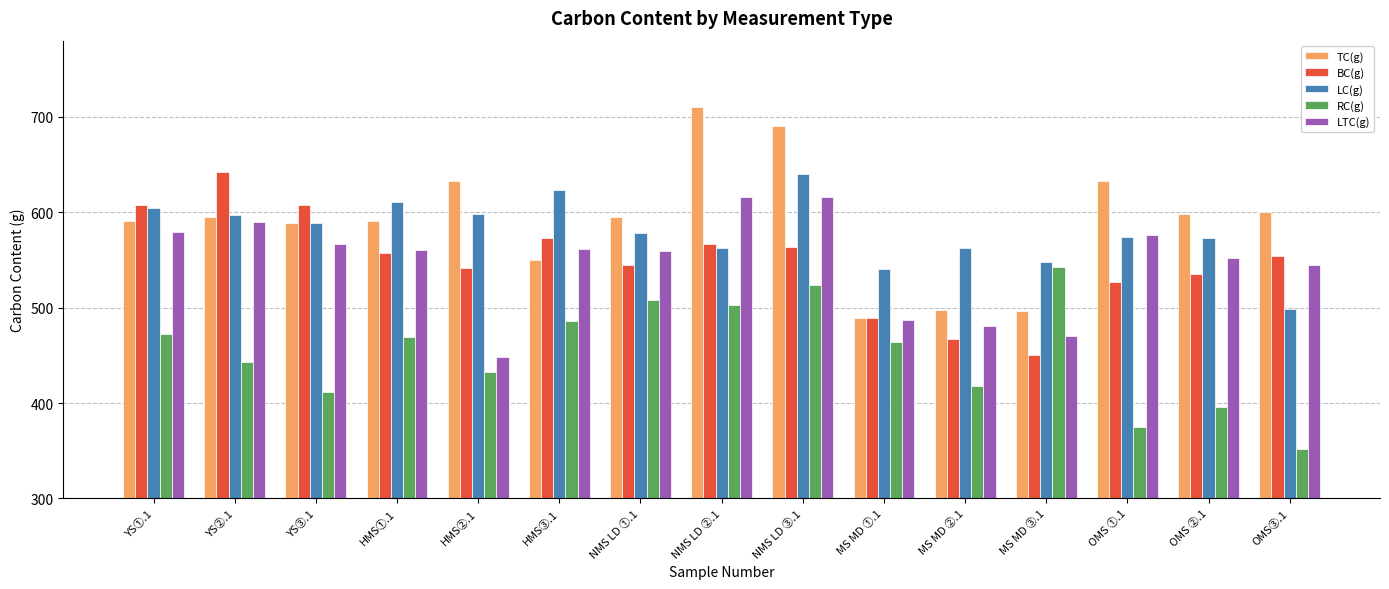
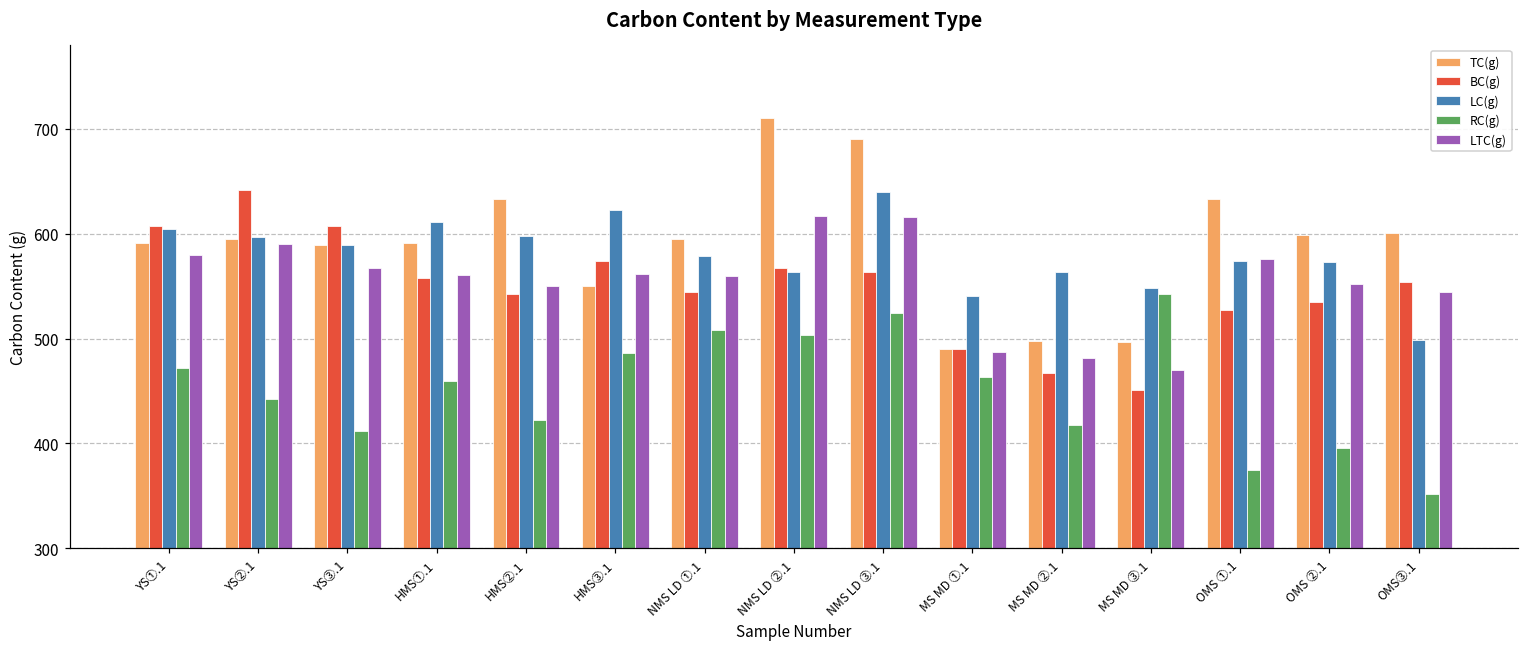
  {
    "TC(g)": {
      "YS①.1": 590,
      "YS②.1": 590,
      "YS③.1": 590,
      "HMS①.1": 590,
      "HMS②.1": 630,
      "HMS③.1": 550,
      "NMS LD ①.1": 590,
      "NMS LD ②.1": 710,
      "NMS LD ③.1": 690,
      "MS MD ①.1": 490,
      "MS MD ②.1": 500,
      "MS MD ③.1": 500,
      "OMS ①.1": 630,
      "OMS ②.1": 600,
      "OMS③.1": 600
    },
    "BC(g)": {
      "YS①.1": 610,
      "YS②.1": 640,
      "YS③.1": 610,
      "HMS①.1": 560,
      "HMS②.1": 540,
      "HMS③.1": 570,
      "NMS LD ①.1": 540,
      "NMS LD ②.1": 570,
      "NMS LD ③.1": 560,
      "MS MD ①.1": 490,
      "MS MD ②.1": 470,
      "MS MD ③.1": 450,
      "OMS ①.1": 530,
      "OMS ②.1": 530,
      "OMS③.1": 550
    },
    "LC(g)": {
      "YS①.1": 600,
      "YS②.1": 600,
      "YS③.1": 590,
      "HMS①.1": 610,
      "HMS②.1": 600,
      "HMS③.1": 620,
      "NMS LD ①.1": 580,
      "NMS LD ②.1": 560,
      "NMS LD ③.1": 640,
      "MS MD ①.1": 540,
      "MS MD ②.1": 560,
      "MS MD ③.1": 550,
      "OMS ①.1": 570,
      "OMS ②.1": 570,
      "OMS③.1": 500
    },
    "RC(g)": {
      "YS①.1": 470,
      "YS②.1": 440,
      "YS③.1": 410,
-     "HMS①.1": 470,
-     "HMS②.1": 430,
+     "HMS①.1": 460,
+     "HMS②.1": 420,
      "HMS③.1": 490,
      "NMS LD ①.1": 510,
      "NMS LD ②.1": 500,
      "NMS LD ③.1": 520,
      "MS MD ①.1": 460,
      "MS MD ②.1": 420,
      "MS MD ③.1": 540,
      "OMS ①.1": 380,
      "OMS ②.1": 400,
      "OMS③.1": 350
    },
    "LTC(g)": {
      "YS①.1": 580,
      "YS②.1": 590,
      "YS③.1": 570,
      "HMS①.1": 560,
-     "HMS②.1": 450,
+     "HMS②.1": 550,
      "HMS③.1": 560,
      "NMS LD ①.1": 560,
      "NMS LD ②.1": 620,
      "NMS LD ③.1": 620,
      "MS MD ①.1": 490,
      "MS MD ②.1": 480,
      "MS MD ③.1": 470,
      "OMS ①.1": 580,
      "OMS ②.1": 550,
      "OMS③.1": 540
    }
  }
